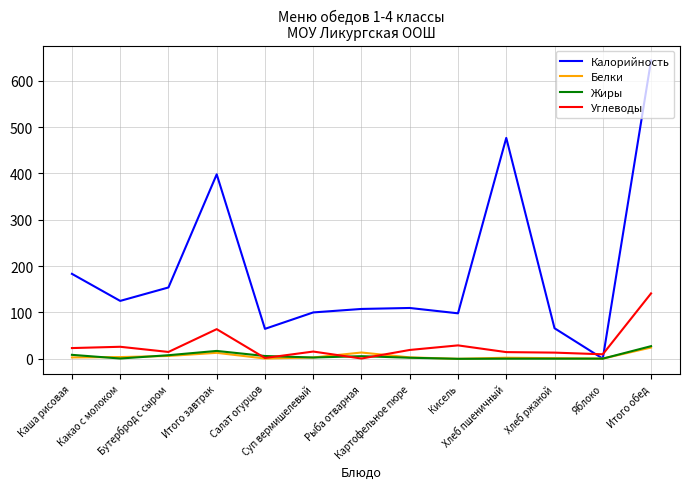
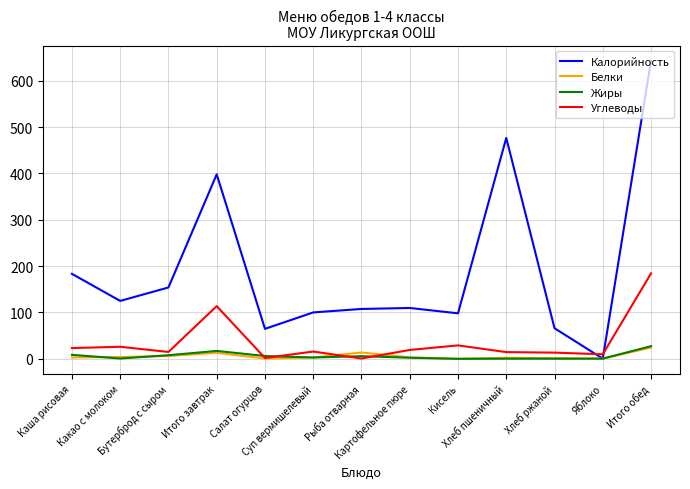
  {
    "Калорийность": {
      "Каша рисовая": 180,
      "Какао с молоком": 130,
      "Бутерброд с сыром": 150,
      "Итого завтрак": 400,
      "Салат огурцов": 60,
      "Суп вермишелевый": 100,
      "Рыба отварная": 110,
      "Картофельное пюре": 110,
      "Кисель": 100,
      "Хлеб пшеничный": 480,
      "Хлеб ржаной": 70
    },
    "Белки": {
      "Каша рисовая": 0,
      "Рыба отварная": 10
    },
    "Жиры": {
      "Каша рисовая": 10
    },
    "Углеводы": {
      "Каша рисовая": 20,
      "Какао с молоком": 30,
      "Бутерброд с сыром": 10,
-     "Итого завтрак": 60,
+     "Итого завтрак": 110,
      "Суп вермишелевый": 20,
      "Картофельное пюре": 20,
      "Кисель": 30,
      "Хлеб пшеничный": 10,
      "Хлеб ржаной": 10,
      "Яблоко": 10,
-     "Итого обед": 140
+     "Итого обед": 180
    }
  }
